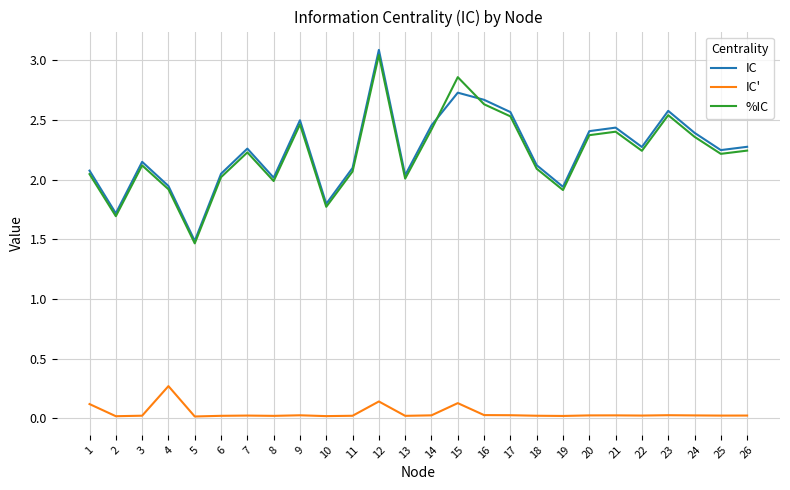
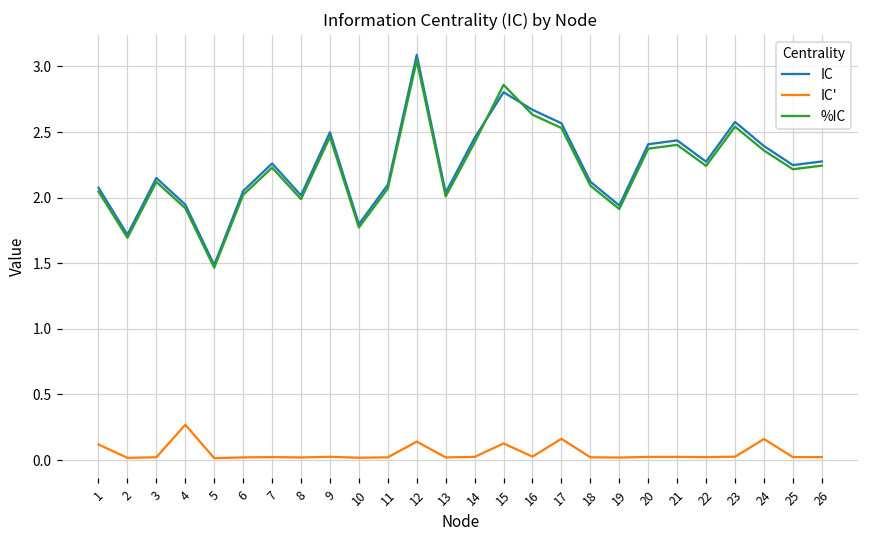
  {
    "IC": {
      "1": 2.08,
      "2": 1.72,
      "3": 2.15,
      "4": 1.95,
      "6": 2.05,
      "7": 2.26,
      "8": 2.02,
      "9": 2.50,
      "10": 1.80,
      "11": 2.10,
      "12": 3.09,
      "13": 2.04,
      "14": 2.45,
-     "15": 2.73,
+     "15": 2.80,
      "16": 2.67,
      "17": 2.57,
      "18": 2.12,
      "19": 1.94,
      "20": 2.41,
      "21": 2.44,
      "22": 2.27,
      "23": 2.58,
      "24": 2.39,
      "25": 2.25,
      "26": 2.28
    },
    "IC'": {
      "1": 0.12,
      "2": 0.02,
      "3": 0.02,
      "4": 0.27,
      "5": 0.01,
      "6": 0.02,
      "7": 0.02,
      "8": 0.02,
      "9": 0.02,
      "10": 0.02,
      "11": 0.02,
      "12": 0.14,
      "13": 0.02,
      "14": 0.02,
      "15": 0.13,
      "16": 0.03,
-     "17": 0.03,
+     "17": 0.16,
      "18": 0.02,
      "19": 0.02,
      "20": 0.02,
      "21": 0.02,
      "22": 0.02,
      "23": 0.03,
-     "24": 0.02,
+     "24": 0.16,
      "25": 0.02,
      "26": 0.02
    },
    "%IC": {
      "1": 2.05,
      "2": 1.69,
      "3": 2.12,
      "4": 1.92,
      "6": 2.02,
      "7": 2.23,
      "8": 1.99,
      "9": 2.46,
      "10": 1.77,
      "11": 2.07,
      "12": 3.04,
      "13": 2.01,
      "14": 2.42,
      "15": 2.86,
      "16": 2.63,
      "17": 2.53,
      "18": 2.09,
      "19": 1.91,
      "20": 2.37,
      "21": 2.40,
      "22": 2.24,
      "23": 2.54,
      "24": 2.36,
      "25": 2.22,
      "26": 2.24
    }
  }
